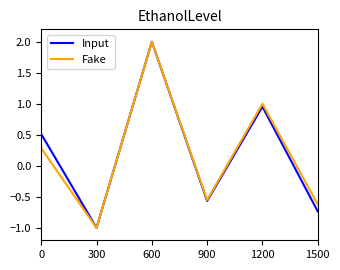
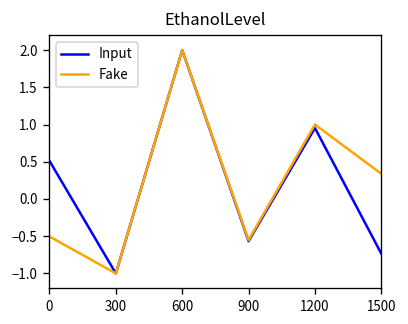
  {
    "Input": {
      "0": 0.5,
      "1200": 1.0,
      "1500": -0.7
    },
    "Fake": {
-     "0": 0.3,
+     "0": -0.5,
      "1200": 1.0,
-     "1500": -0.6
+     "1500": 0.3
    }
  }
